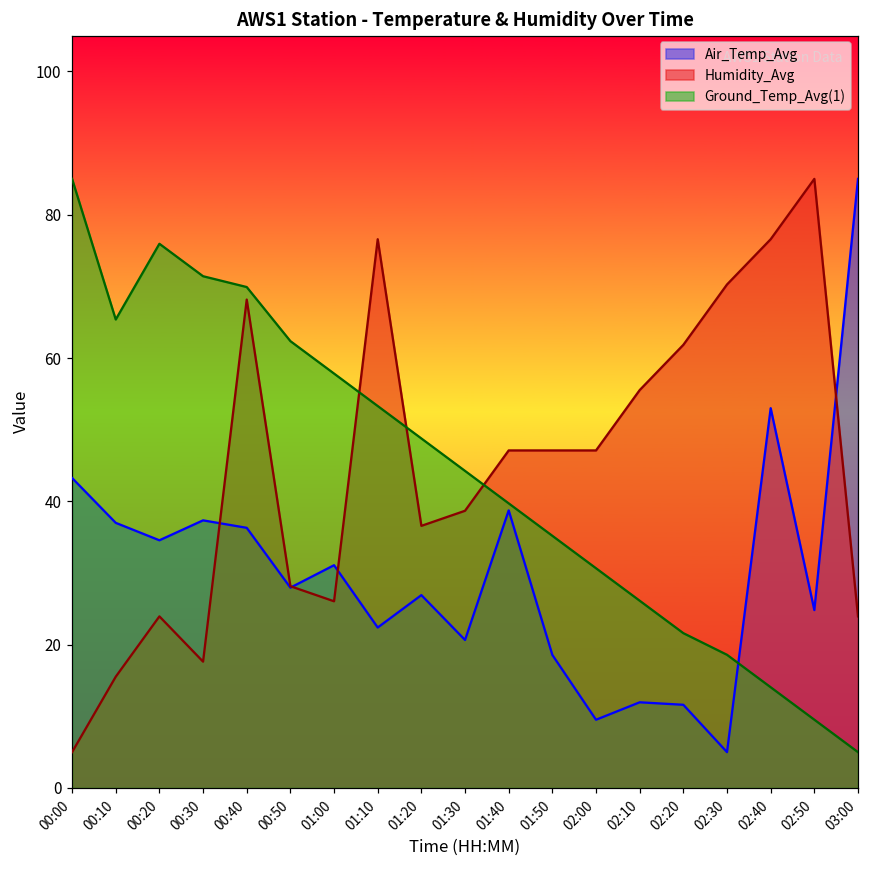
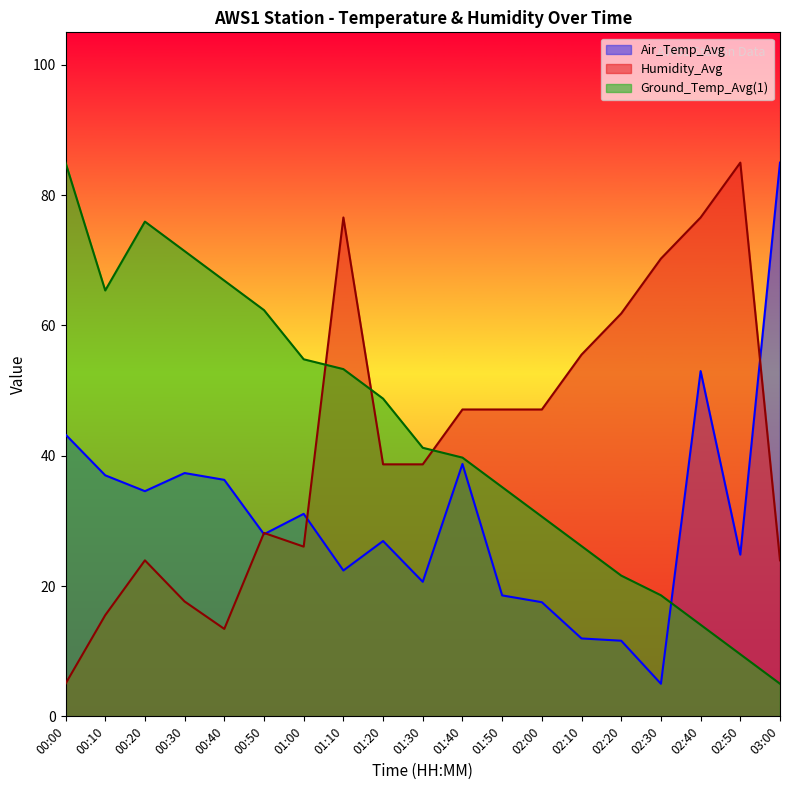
  {
    "Air_Temp_Avg": {
      "00:00": 43,
      "00:10": 37,
      "00:20": 35,
      "00:30": 37,
      "00:40": 36,
      "01:00": 31,
      "01:10": 22,
      "01:20": 27,
      "01:30": 21,
      "01:40": 39,
      "01:50": 19,
-     "02:00": 10,
+     "02:00": 18,
      "02:10": 12,
      "02:20": 12,
      "02:30": 5,
      "02:40": 53,
      "02:50": 25,
      "03:00": 85
    },
    "Humidity_Avg": {
      "00:00": 5,
      "00:10": 16,
      "00:20": 24,
      "00:30": 18,
-     "00:40": 68,
+     "00:40": 13,
      "01:00": 26,
      "01:10": 77,
-     "01:20": 37,
+     "01:20": 39,
      "01:30": 39,
      "01:40": 47,
      "01:50": 47,
      "02:00": 47,
      "02:10": 56,
      "02:20": 62,
      "02:30": 70,
      "02:40": 77,
      "02:50": 85,
      "03:00": 24
    },
    "Ground_Temp_Avg(1)": {
      "00:00": 85,
      "00:10": 65,
      "00:20": 76,
      "00:30": 71,
-     "00:40": 70,
+     "00:40": 67,
      "00:50": 62,
-     "01:00": 58,
+     "01:00": 55,
      "01:10": 53,
      "01:20": 49,
-     "01:30": 44,
+     "01:30": 41,
      "01:40": 40,
      "01:50": 35,
      "02:00": 31,
      "02:10": 26,
      "02:20": 22,
      "02:30": 19,
      "02:40": 14,
      "02:50": 10,
      "03:00": 5
    }
  }
